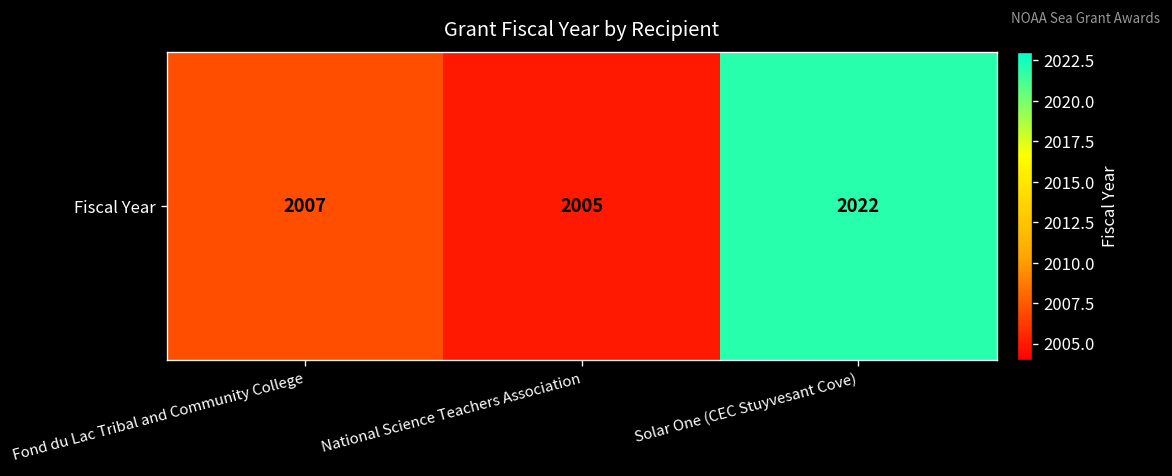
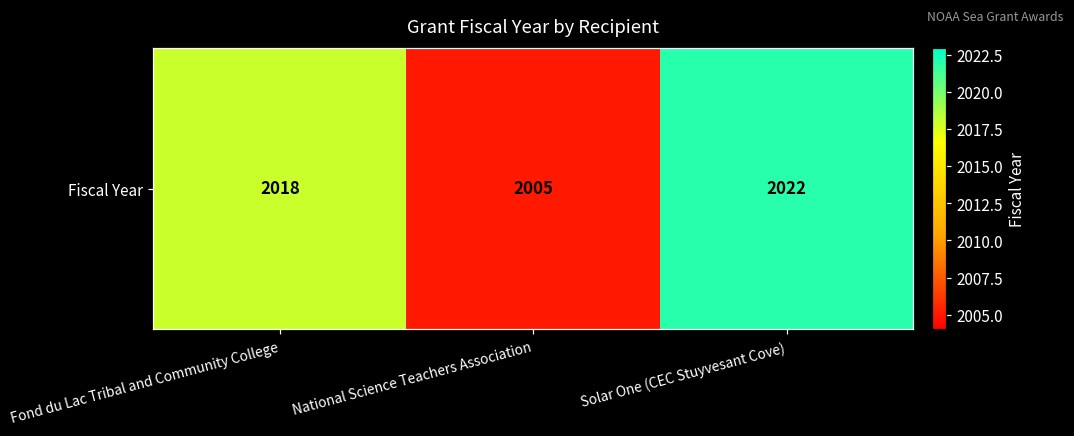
  {
    "Fiscal Year": {
-     "Fond du Lac Tribal and Community College": 2007,
+     "Fond du Lac Tribal and Community College": 2018,
      "National Science Teachers Association": 2005,
      "Solar One (CEC Stuyvesant Cove)": 2022
    }
  }
